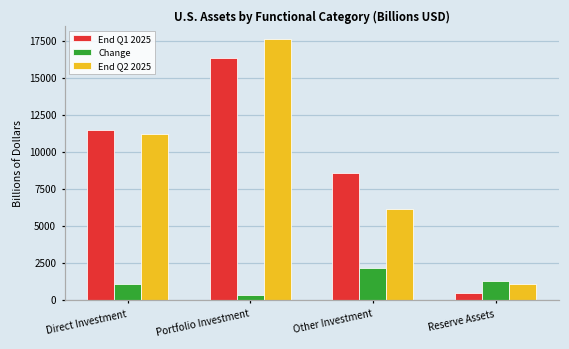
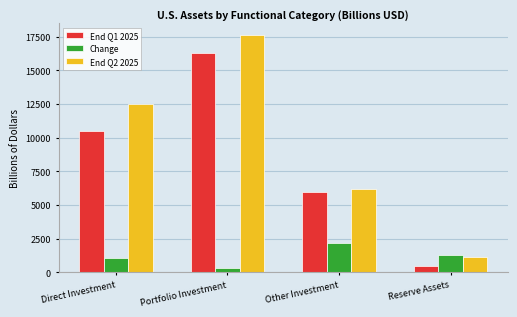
  {
    "End Q1 2025": {
-     "Direct Investment": 11500,
+     "Direct Investment": 10500,
      "Portfolio Investment": 16300,
-     "Other Investment": 8600,
+     "Other Investment": 6000,
      "Reserve Assets": 400
    },
    "Change": {
      "Direct Investment": 1000,
      "Portfolio Investment": 300,
      "Other Investment": 2200,
      "Reserve Assets": 1300
    },
    "End Q2 2025": {
-     "Direct Investment": 11200,
+     "Direct Investment": 12500,
      "Portfolio Investment": 17600,
      "Other Investment": 6200,
      "Reserve Assets": 1100
    }
  }
